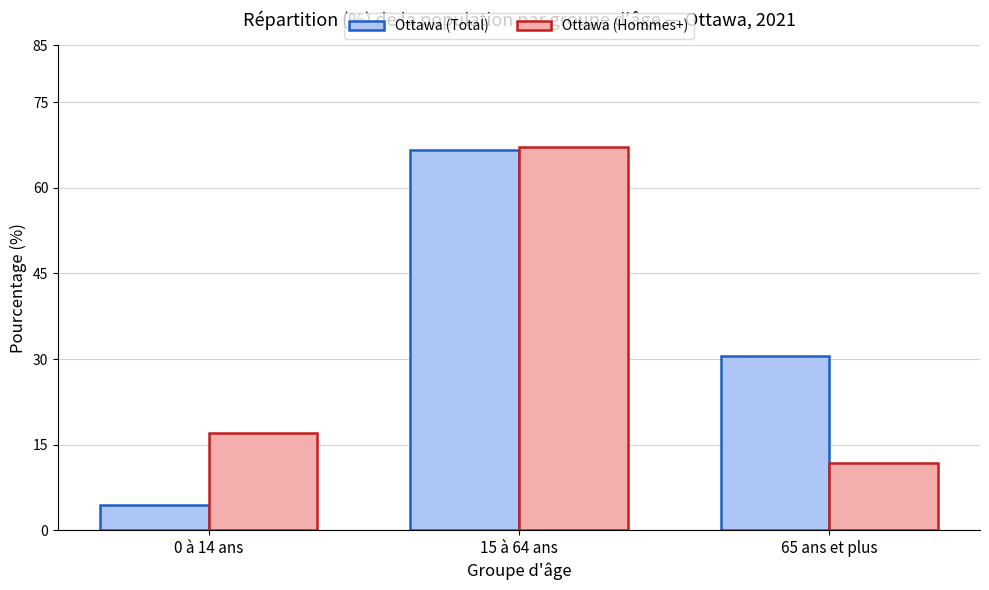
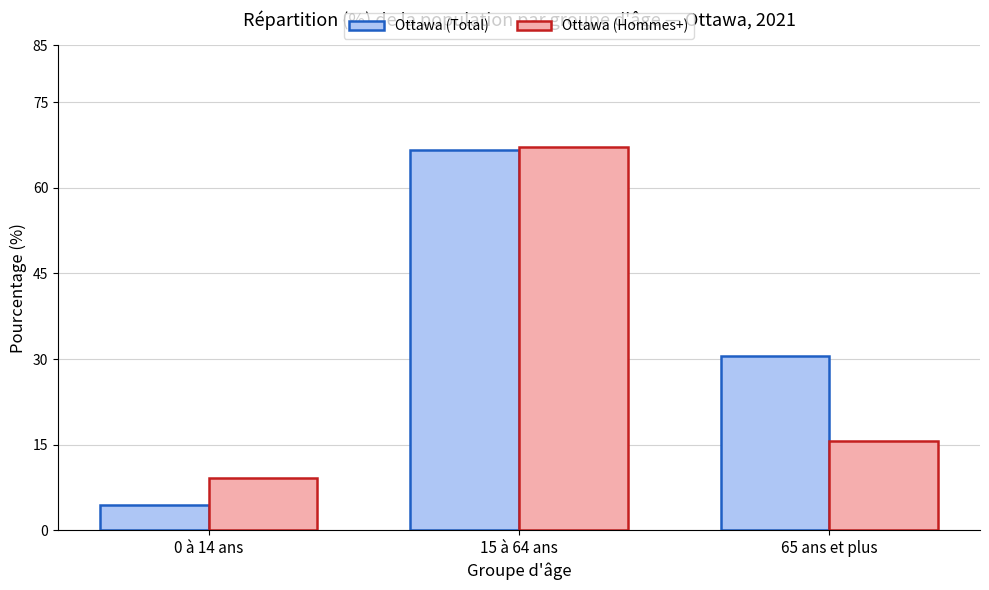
  {
    "Ottawa (Total)": {
      "0 à 14 ans": 4,
      "15 à 64 ans": 67,
      "65 ans et plus": 31
    },
    "Ottawa (Hommes+)": {
-     "0 à 14 ans": 17,
+     "0 à 14 ans": 9,
      "15 à 64 ans": 67,
-     "65 ans et plus": 12
+     "65 ans et plus": 16
    }
  }
